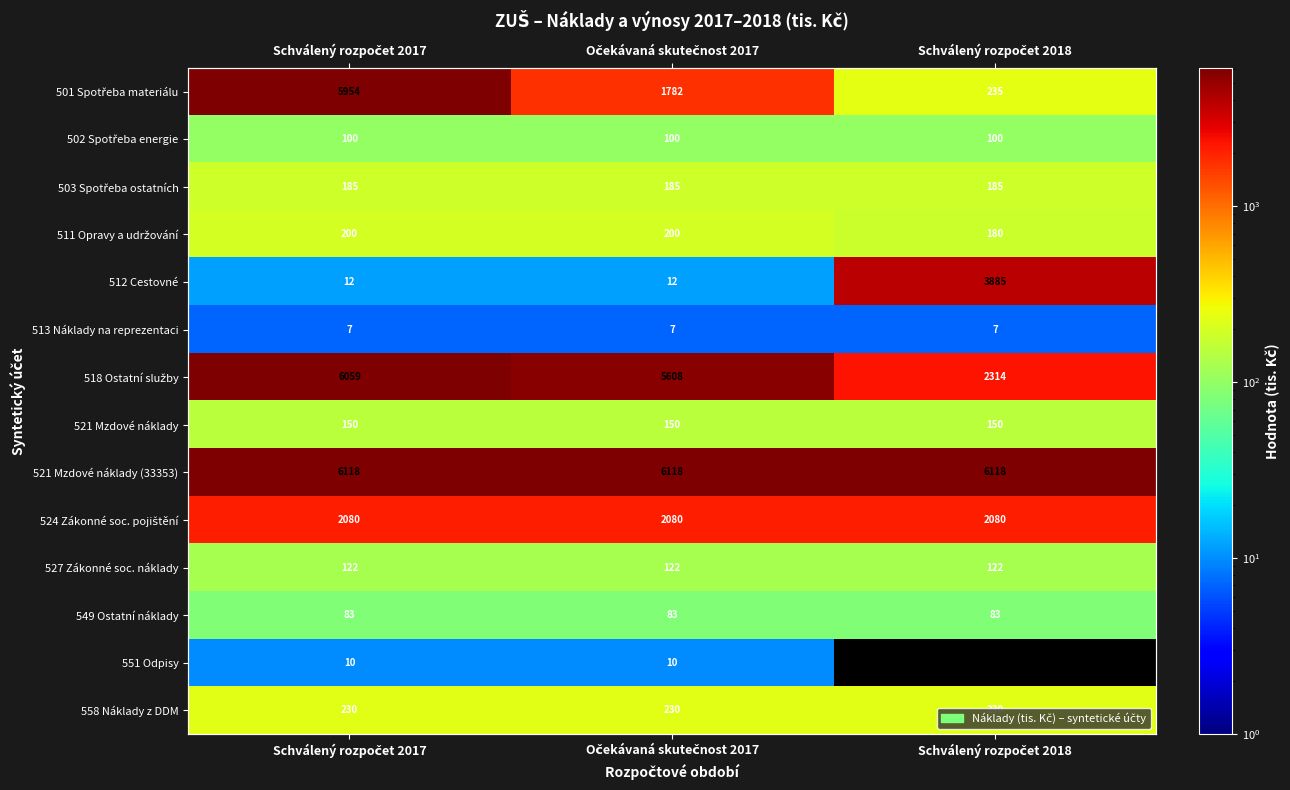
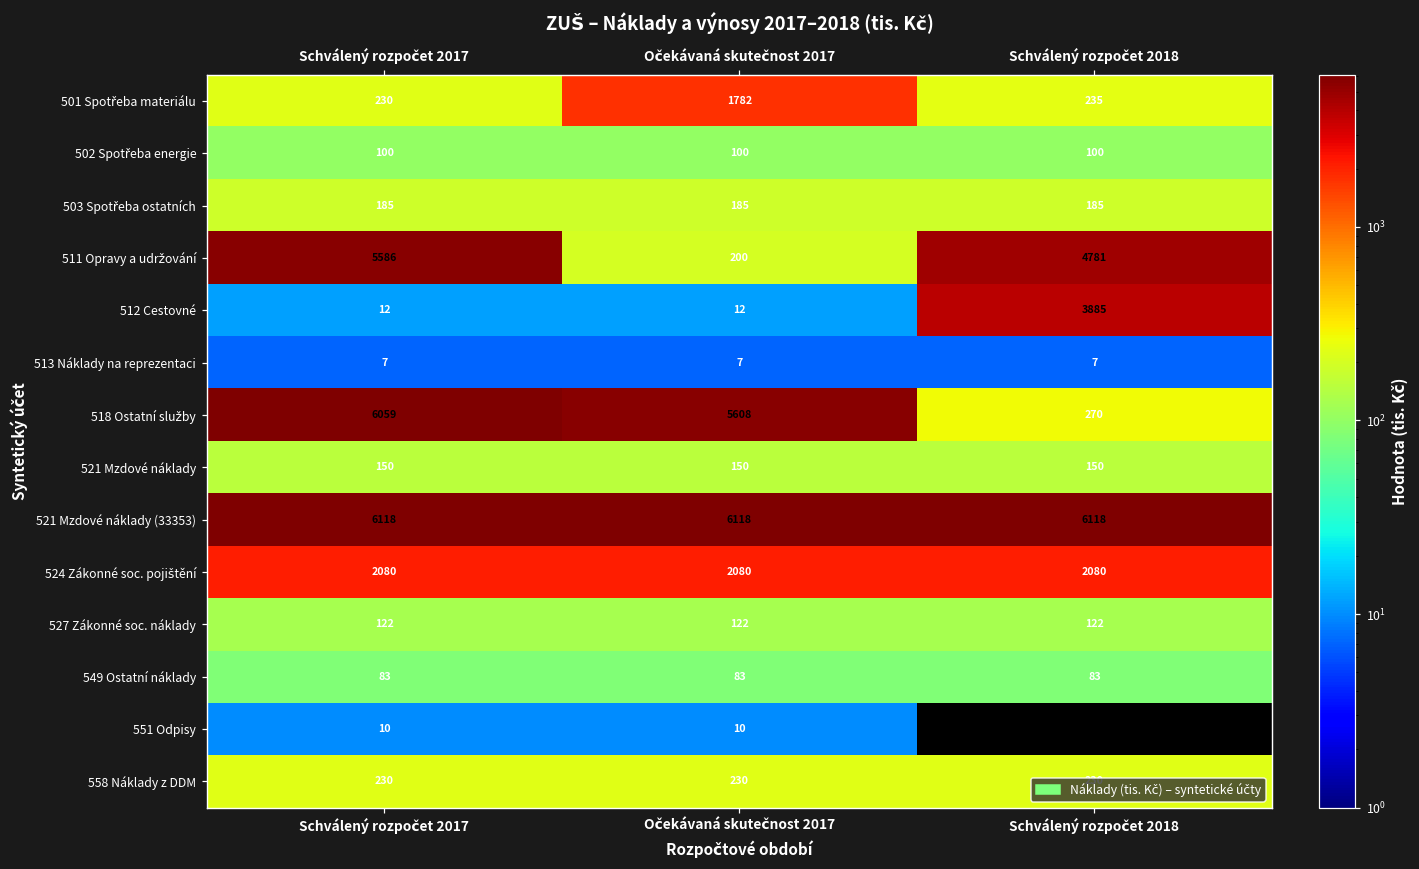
  {
    "501 Spotřeba materiálu": {
-     "Schválený rozpočet 2017": 5954,
+     "Schválený rozpočet 2017": 230,
      "Očekávaná skutečnost 2017": 1782,
      "Schválený rozpočet 2018": 235
    },
    "502 Spotřeba energie": {
      "Schválený rozpočet 2017": 100,
      "Očekávaná skutečnost 2017": 100,
      "Schválený rozpočet 2018": 100
    },
    "503 Spotřeba ostatních": {
      "Schválený rozpočet 2017": 185,
      "Očekávaná skutečnost 2017": 185,
      "Schválený rozpočet 2018": 185
    },
    "511 Opravy a udržování": {
-     "Schválený rozpočet 2017": 200,
+     "Schválený rozpočet 2017": 5586,
      "Očekávaná skutečnost 2017": 200,
-     "Schválený rozpočet 2018": 180
+     "Schválený rozpočet 2018": 4781
    },
    "512 Cestovné": {
      "Schválený rozpočet 2017": 12,
      "Očekávaná skutečnost 2017": 12,
      "Schválený rozpočet 2018": 3885
    },
    "513 Náklady na reprezentaci": {
      "Schválený rozpočet 2017": 7,
      "Očekávaná skutečnost 2017": 7,
      "Schválený rozpočet 2018": 7
    },
    "518 Ostatní služby": {
      "Schválený rozpočet 2017": 6059,
      "Očekávaná skutečnost 2017": 5608,
-     "Schválený rozpočet 2018": 2314
+     "Schválený rozpočet 2018": 270
    },
    "521 Mzdové náklady": {
      "Schválený rozpočet 2017": 150,
      "Očekávaná skutečnost 2017": 150,
      "Schválený rozpočet 2018": 150
    },
    "521 Mzdové náklady (33353)": {
      "Schválený rozpočet 2017": 6118,
      "Očekávaná skutečnost 2017": 6118,
      "Schválený rozpočet 2018": 6118
    },
    "524 Zákonné soc. pojištění": {
      "Schválený rozpočet 2017": 2080,
      "Očekávaná skutečnost 2017": 2080,
      "Schválený rozpočet 2018": 2080
    },
    "527 Zákonné soc. náklady": {
      "Schválený rozpočet 2017": 122,
      "Očekávaná skutečnost 2017": 122,
      "Schválený rozpočet 2018": 122
    },
    "549 Ostatní náklady": {
      "Schválený rozpočet 2017": 83,
      "Očekávaná skutečnost 2017": 83,
      "Schválený rozpočet 2018": 83
    },
    "551 Odpisy": {
      "Schválený rozpočet 2017": 10,
      "Očekávaná skutečnost 2017": 10
    },
    "558 Náklady z DDM": {
      "Schválený rozpočet 2017": 230,
      "Očekávaná skutečnost 2017": 230
    }
  }
